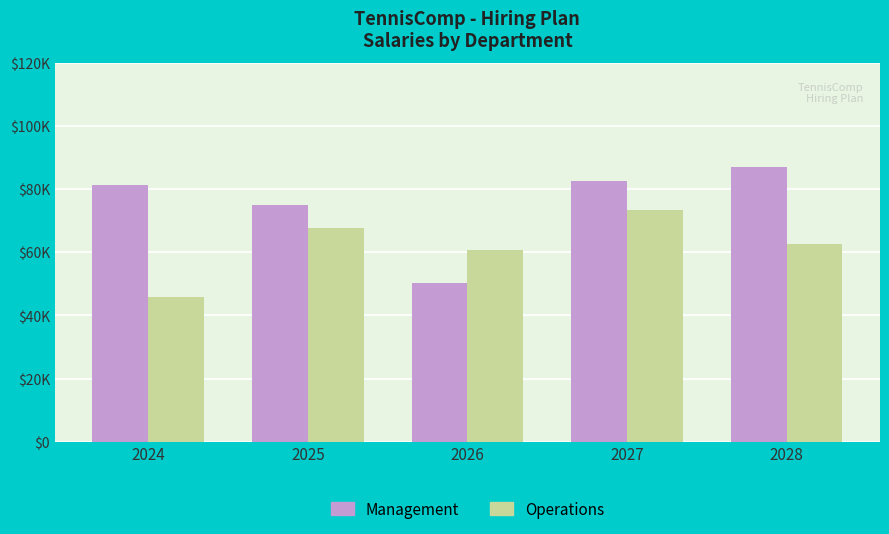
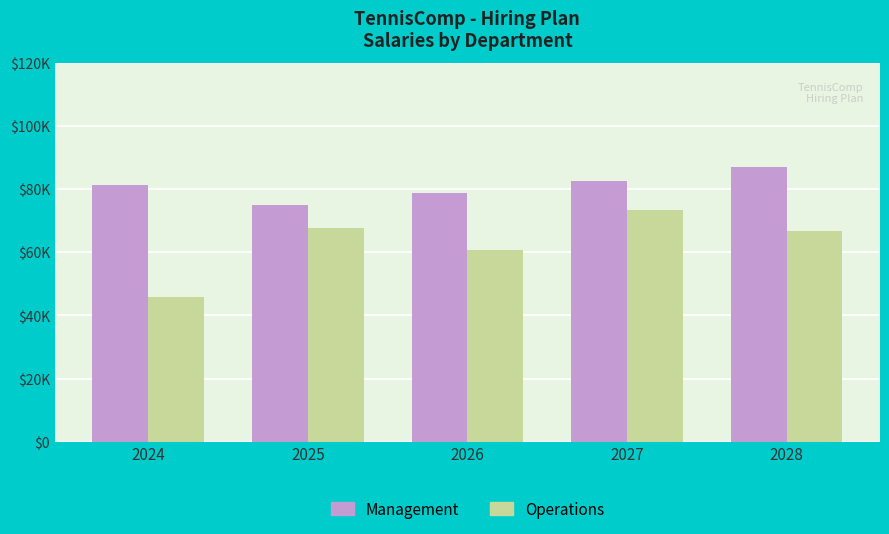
  {
    "Management": {
      "2024": "$81000",
      "2025": "$75000",
-     "2026": "$50000",
+     "2026": "$79000",
      "2027": "$83000",
      "2028": "$87000"
    },
    "Operations": {
      "2024": "$46000",
      "2025": "$68000",
      "2026": "$61000",
      "2027": "$73000",
-     "2028": "$63000"
+     "2028": "$67000"
    }
  }
